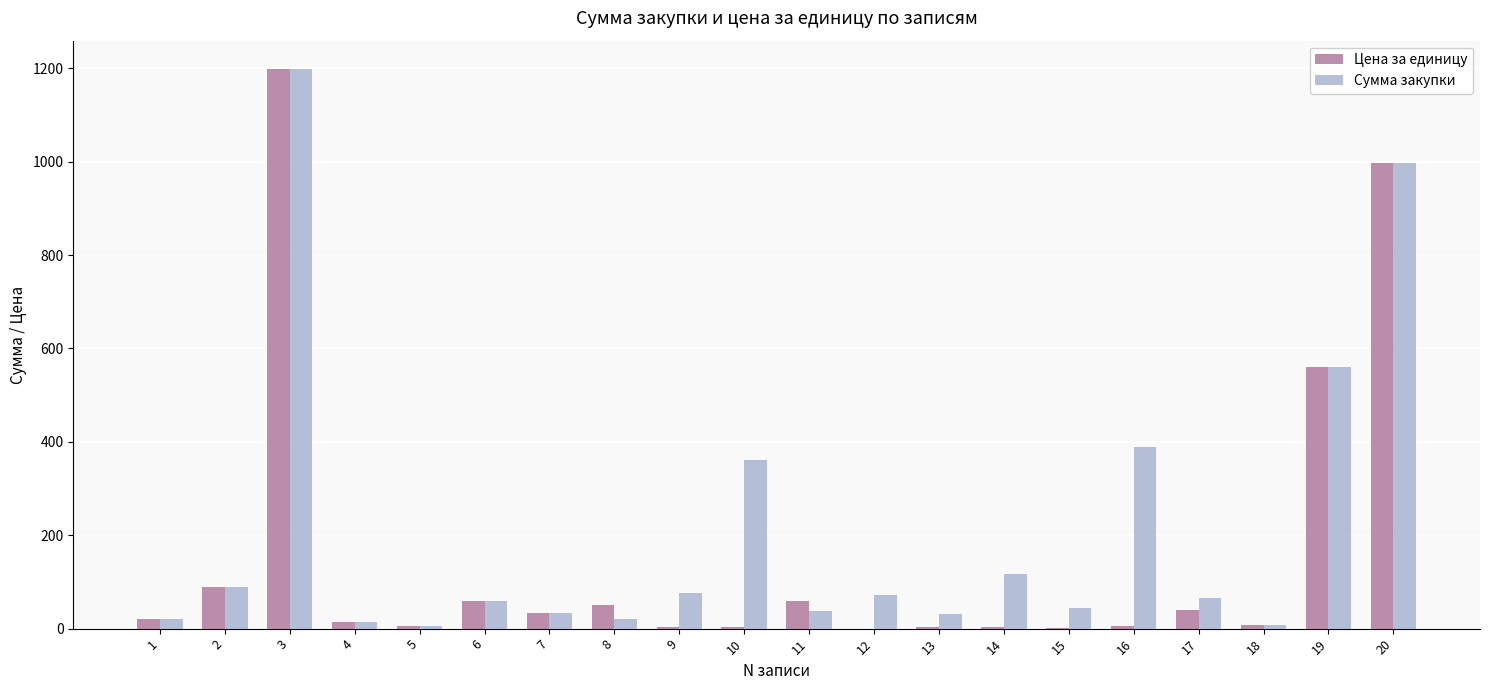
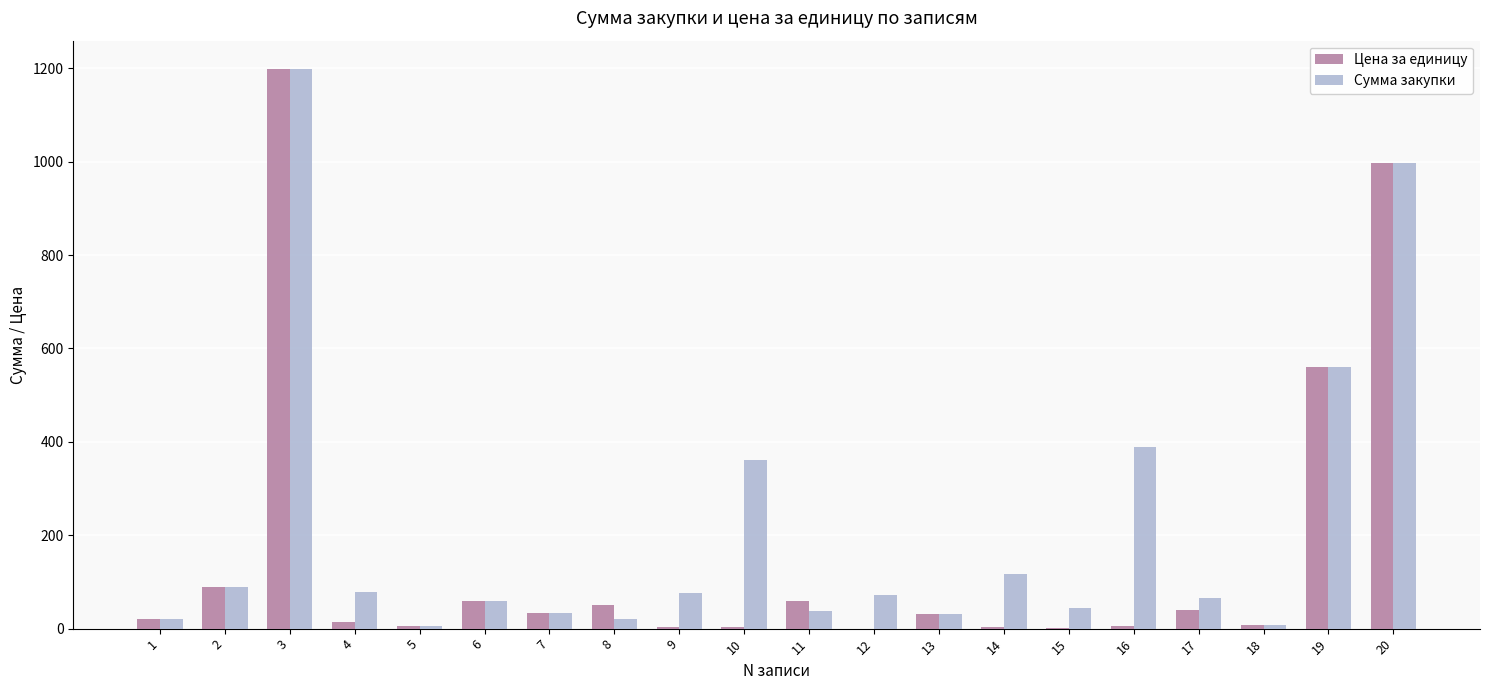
  {
    "Цена за единицу": {
      "1": 20,
      "2": 90,
      "3": 1200,
      "4": 20,
      "6": 60,
      "7": 30,
      "8": 50,
      "11": 60,
-     "13": 0,
+     "13": 30,
      "16": 10,
      "17": 40,
      "18": 10,
      "19": 560,
      "20": 1000
    },
    "Сумма закупки": {
      "1": 20,
      "2": 90,
      "3": 1200,
-     "4": 20,
+     "4": 80,
      "6": 60,
      "7": 30,
      "8": 20,
      "9": 80,
      "10": 360,
      "11": 40,
      "12": 70,
      "13": 30,
      "14": 120,
      "15": 40,
      "16": 390,
      "17": 70,
      "18": 10,
      "19": 560,
      "20": 1000
    }
  }
